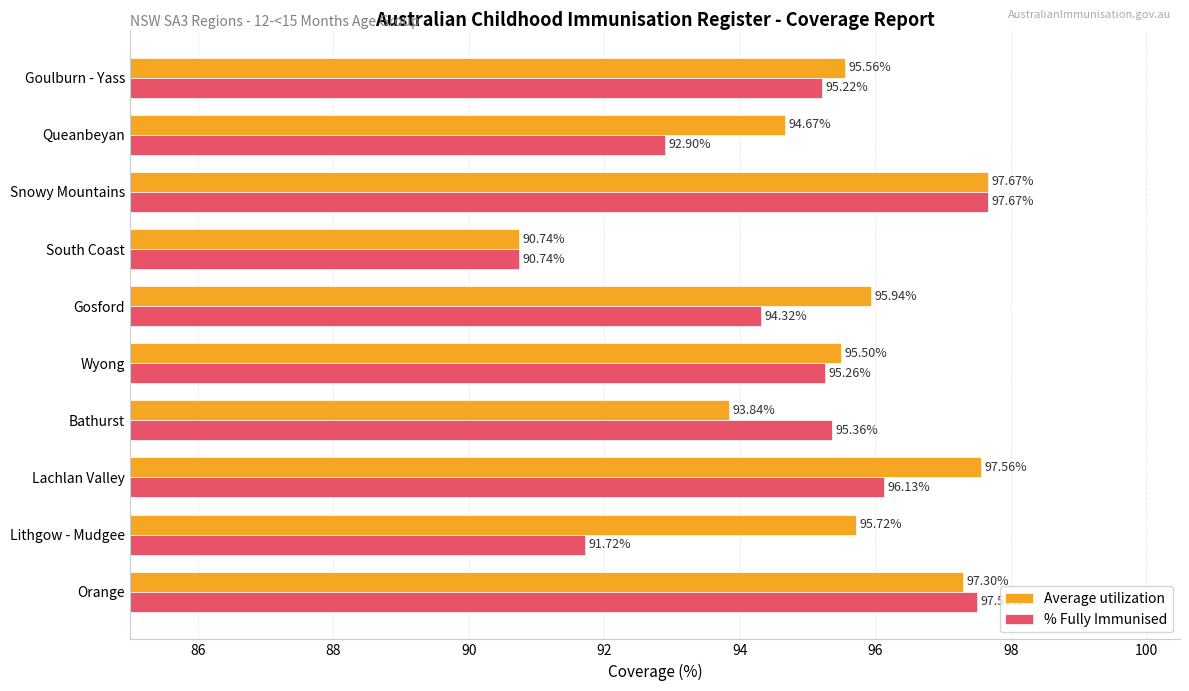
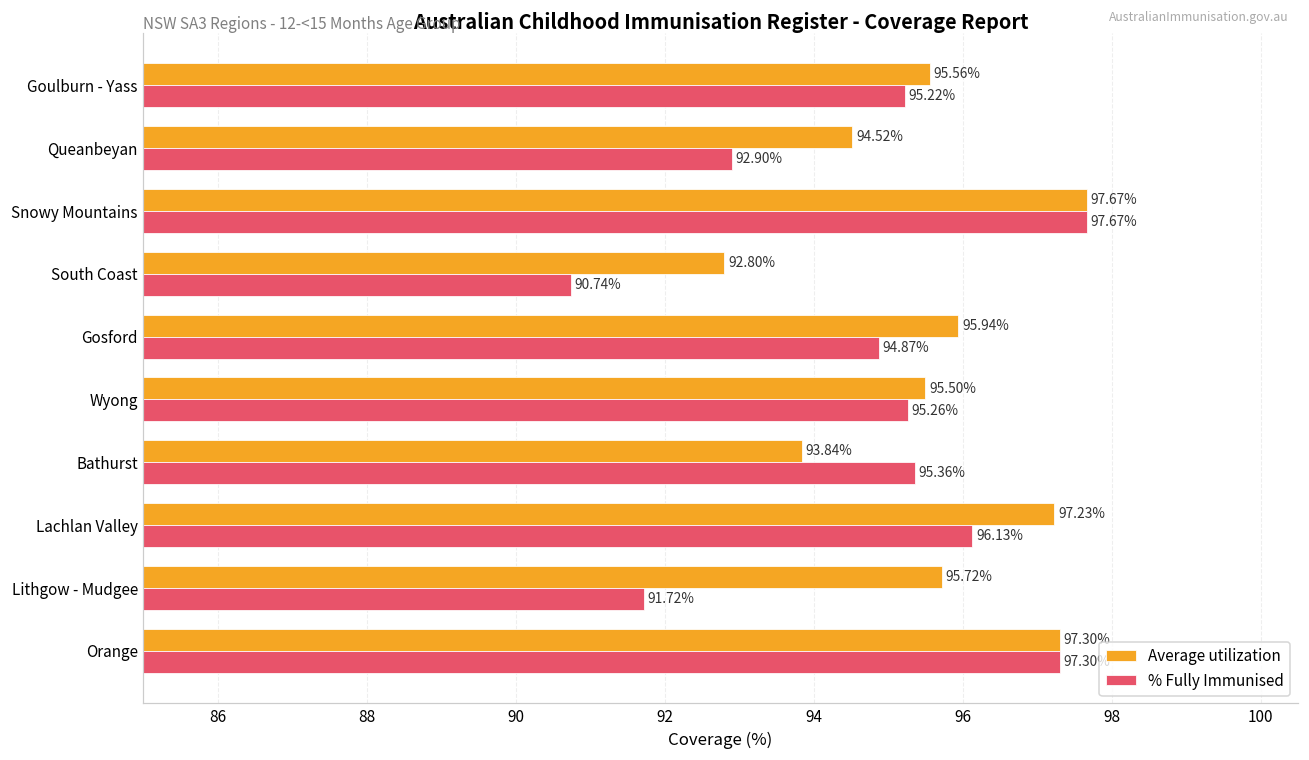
  {
    "Average utilization": {
      "Goulburn - Yass": "95.56%",
-     "Queanbeyan": "94.67%",
+     "Queanbeyan": "94.52%",
      "Snowy Mountains": "97.67%",
-     "South Coast": "90.74%",
+     "South Coast": "92.80%",
      "Gosford": "95.94%",
      "Wyong": "95.50%",
      "Bathurst": "93.84%",
-     "Lachlan Valley": "97.56%",
+     "Lachlan Valley": "97.23%",
      "Lithgow - Mudgee": "95.72%"
    },
    "% Fully Immunised": {
      "Goulburn - Yass": "95.22%",
      "Queanbeyan": "92.90%",
      "Snowy Mountains": "97.67%",
      "South Coast": "90.74%",
-     "Gosford": "94.32%",
+     "Gosford": "94.87%",
      "Wyong": "95.26%",
      "Bathurst": "95.36%",
      "Lachlan Valley": "96.13%",
      "Lithgow - Mudgee": "91.72%",
-     "Orange": "97.5"
+     "Orange": "97.3"
    }
  }
